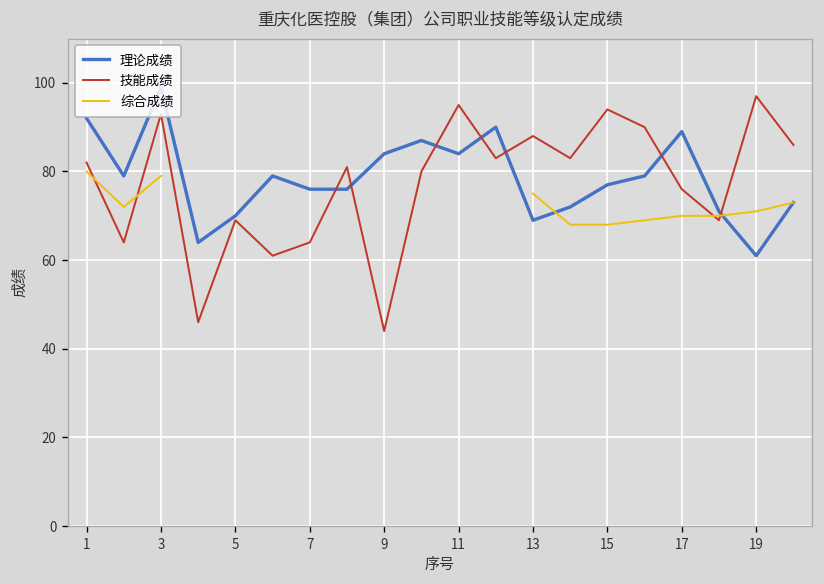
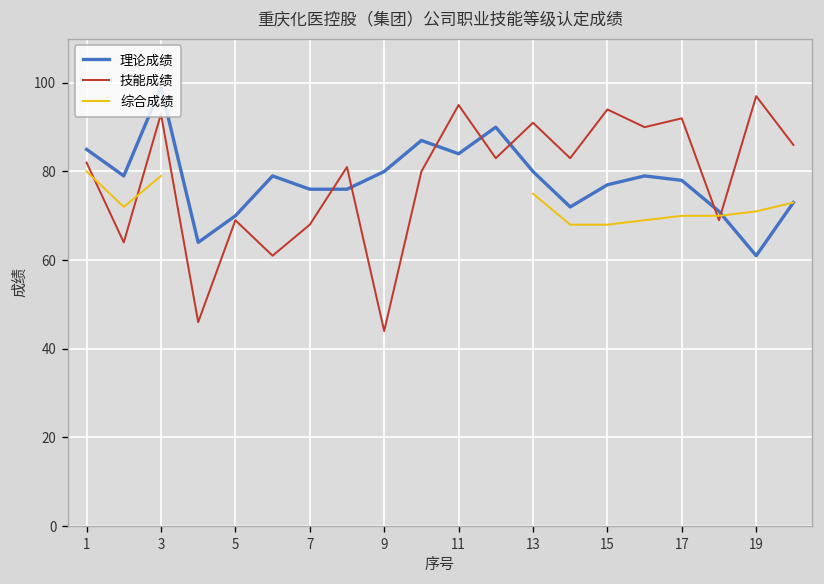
  {
    "理论成绩": {
-     "1": 92,
+     "1": 85,
      "5": 70,
      "7": 76,
-     "9": 84,
+     "9": 80,
      "11": 84,
-     "13": 69,
+     "13": 80,
      "15": 77,
-     "17": 89,
+     "17": 78,
      "19": 61
    },
    "技能成绩": {
      "1": 82,
      "3": 93,
      "5": 69,
-     "7": 64,
+     "7": 68,
      "9": 44,
      "11": 95,
-     "13": 88,
+     "13": 91,
      "15": 94,
-     "17": 76,
+     "17": 92,
      "19": 97
    },
    "综合成绩": {
      "1": 80,
      "3": 79,
      "13": 75,
      "15": 68,
      "17": 70,
      "19": 71
    }
  }
